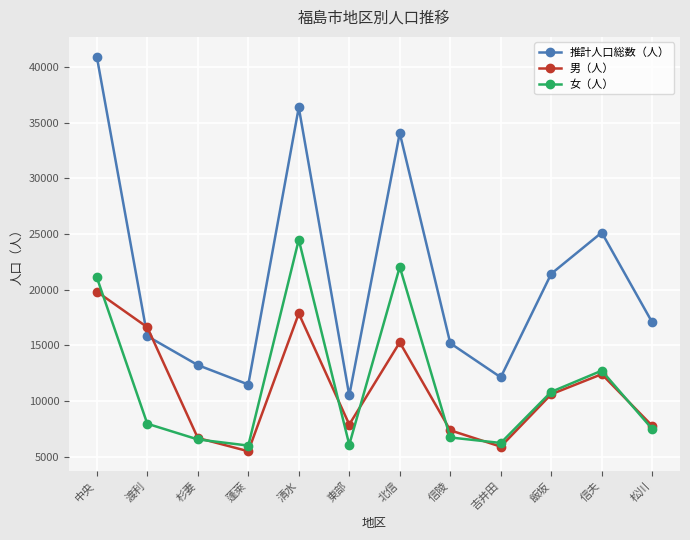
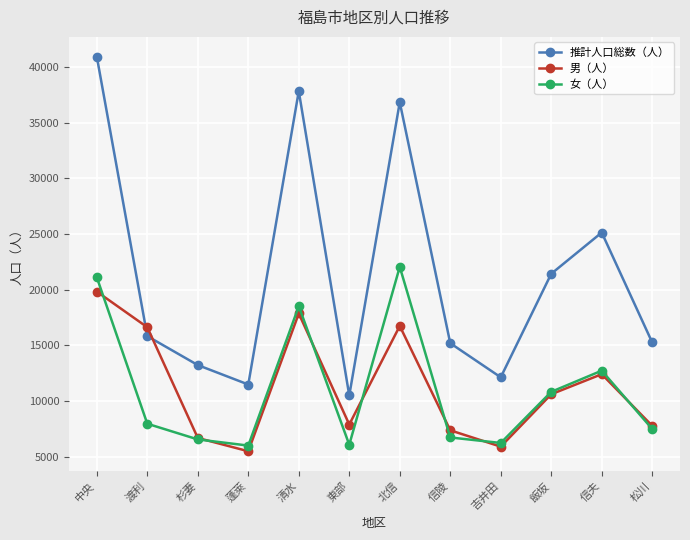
  {
    "推計人口総数（人）": {
      "中央": 40900,
      "渡利": 15800,
      "杉妻": 13200,
      "蓬萊": 11500,
-     "清水": 36400,
+     "清水": 37800,
      "東部": 10500,
-     "北信": 34100,
+     "北信": 36800,
      "信陵": 15200,
      "吉井田": 12100,
      "飯坂": 21400,
      "信夫": 25100,
-     "松川": 17100
+     "松川": 15300
    },
    "男（人）": {
      "中央": 19800,
      "渡利": 16600,
      "蓬萊": 5500,
      "清水": 17900,
      "東部": 7900,
-     "北信": 15300,
+     "北信": 16700,
      "信陵": 7400,
      "吉井田": 5900,
      "信夫": 12400,
      "松川": 7800
    },
    "女（人）": {
      "中央": 21100,
      "渡利": 8000,
      "蓬萊": 6000,
-     "清水": 24500,
+     "清水": 18500,
      "東部": 6100,
      "北信": 22100,
      "信陵": 6700,
      "吉井田": 6200,
      "信夫": 12700,
      "松川": 7500
    }
  }
